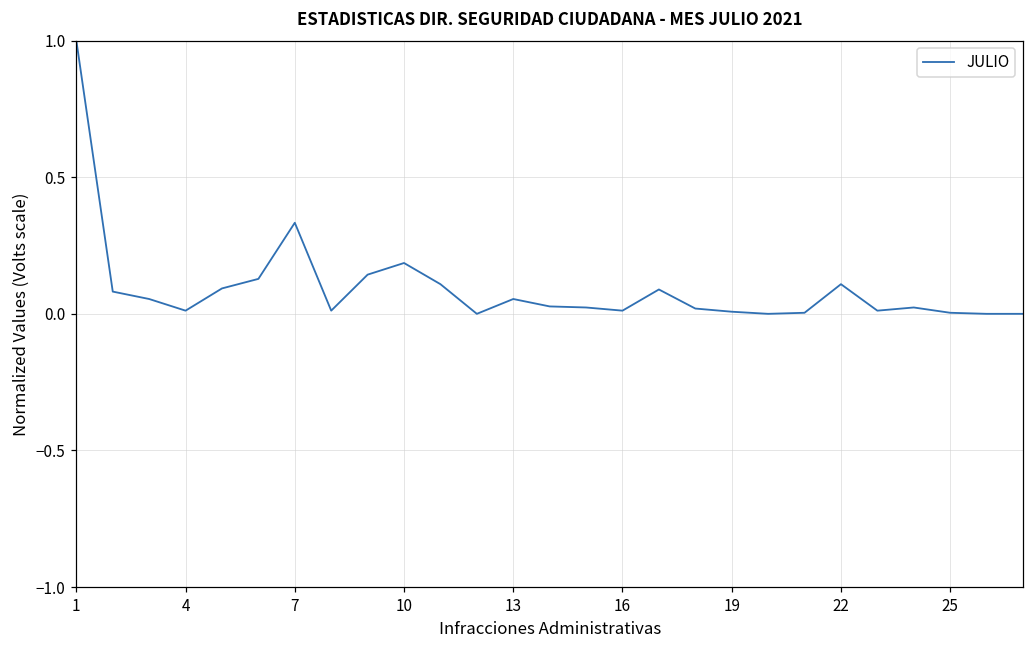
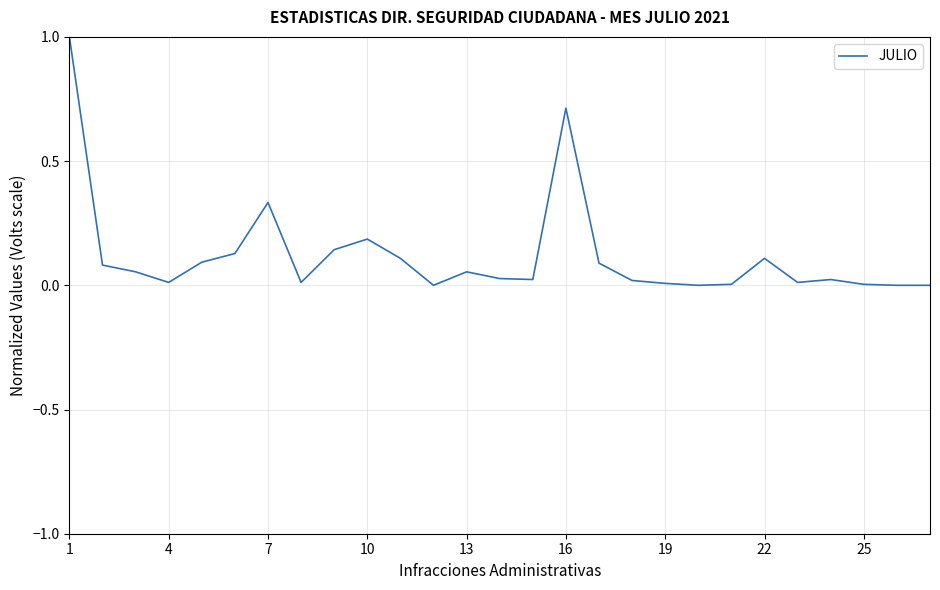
  {
    "1": 1.00,
    "4": 0.01,
    "7": 0.33,
    "10": 0.19,
    "13": 0.05,
-   "16": 0.01,
+   "16": 0.71,
    "19": 0.01,
    "22": 0.11,
    "25": 0.00
  }
